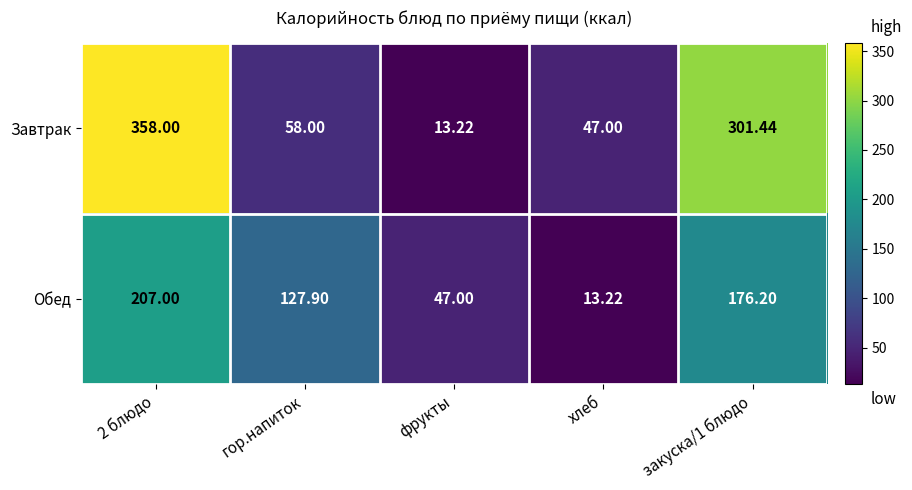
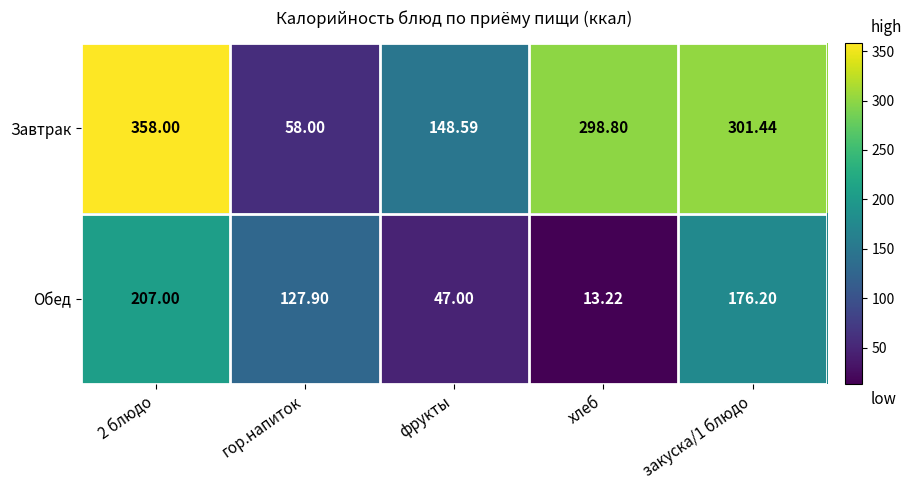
  {
    "Завтрак": {
      "2 блюдо": 358.00,
      "гор.напиток": 58.00,
-     "фрукты": 13.22,
-     "хлеб": 47.00,
+     "фрукты": 148.59,
+     "хлеб": 298.80,
      "закуска/1 блюдо": 301.44
    },
    "Обед": {
      "2 блюдо": 207.00,
      "гор.напиток": 127.90,
      "фрукты": 47.00,
      "хлеб": 13.22,
      "закуска/1 блюдо": 176.20
    }
  }
